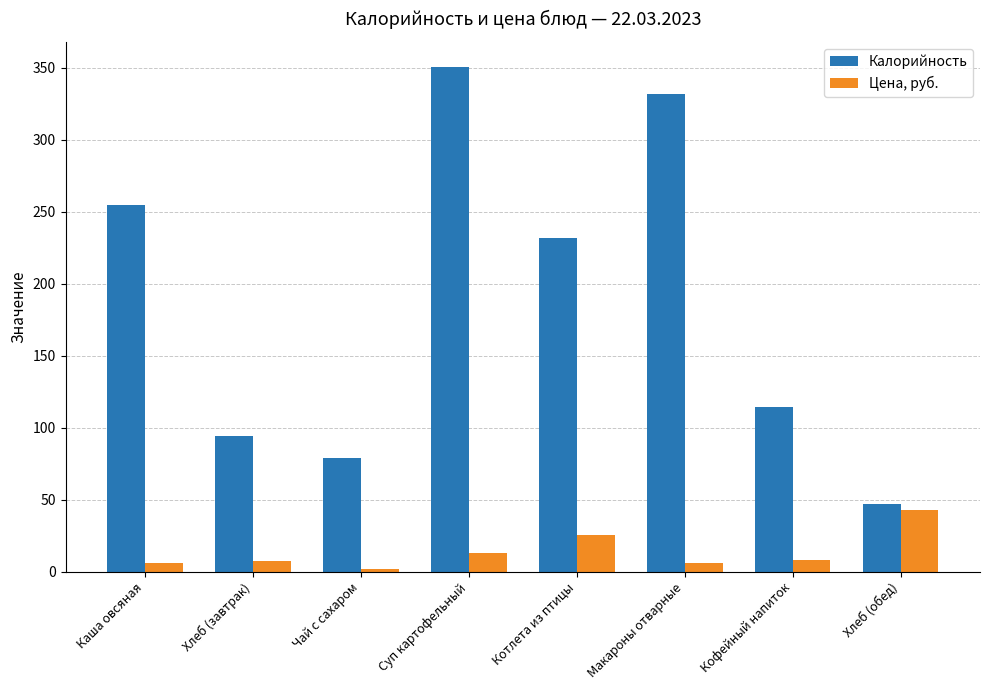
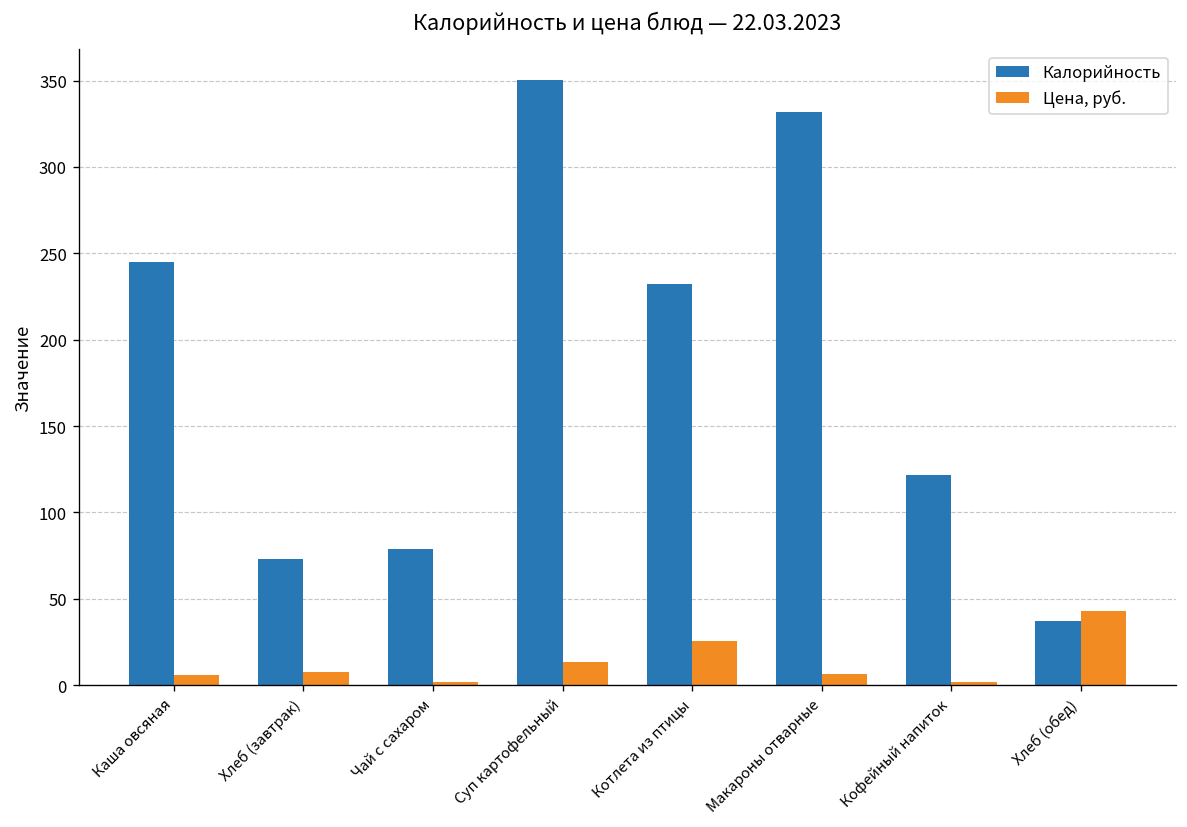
  {
    "Калорийность": {
-     "Каша овсяная": 255,
-     "Хлеб (завтрак)": 94,
+     "Каша овсяная": 245,
+     "Хлеб (завтрак)": 73,
      "Чай с сахаром": 79,
      "Суп картофельный": 351,
      "Котлета из птицы": 232,
      "Макароны отварные": 332,
-     "Кофейный напиток": 114,
-     "Хлеб (обед)": 47
+     "Кофейный напиток": 122,
+     "Хлеб (обед)": 37
    },
    "Цена, руб.": {
      "Каша овсяная": 6,
      "Хлеб (завтрак)": 8,
      "Суп картофельный": 13,
      "Котлета из птицы": 26,
      "Макароны отварные": 6,
-     "Кофейный напиток": 8,
+     "Кофейный напиток": 2,
      "Хлеб (обед)": 43
    }
  }
